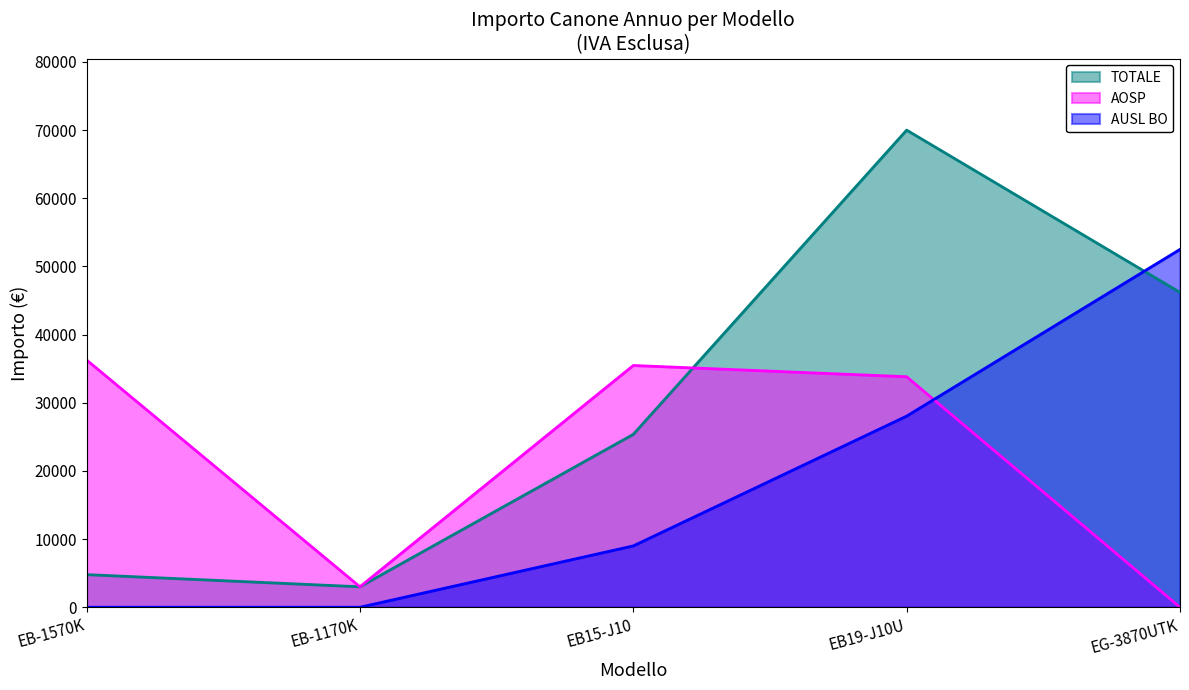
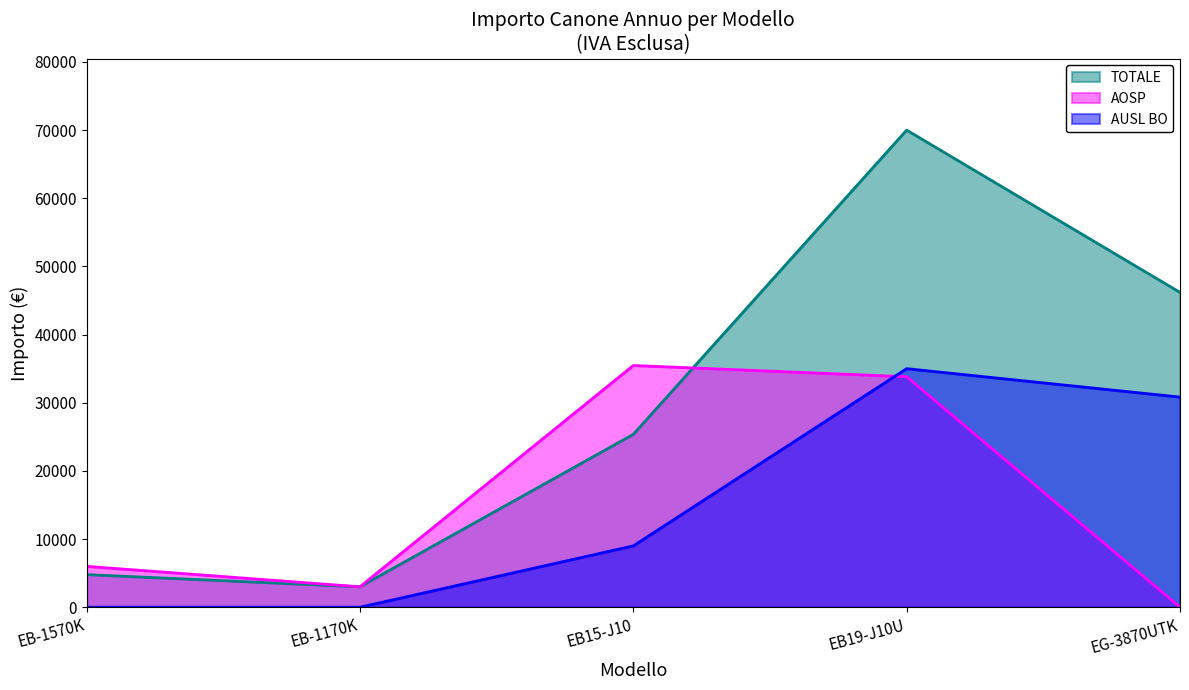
  {
    "TOTALE": {
      "EB-1570K": 5000,
      "EB15-J10": 25000,
      "EB19-J10U": 70000,
      "EG-3870UTK": 46000
    },
    "AOSP": {
-     "EB-1570K": 36000,
+     "EB-1570K": 6000,
      "EB15-J10": 35000,
      "EB19-J10U": 34000,
      "EG-3870UTK": 0
    },
    "AUSL BO": {
      "EB-1570K": 0,
      "EB-1170K": 0,
      "EB15-J10": 9000,
-     "EB19-J10U": 28000,
-     "EG-3870UTK": 53000
+     "EB19-J10U": 35000,
+     "EG-3870UTK": 31000
    }
  }
